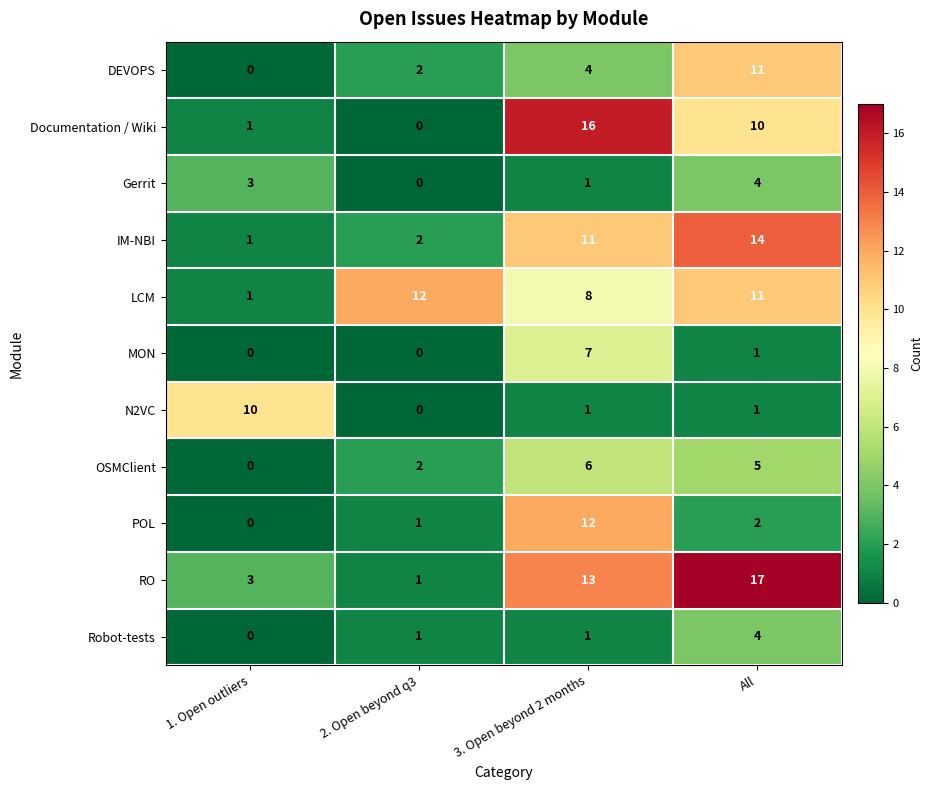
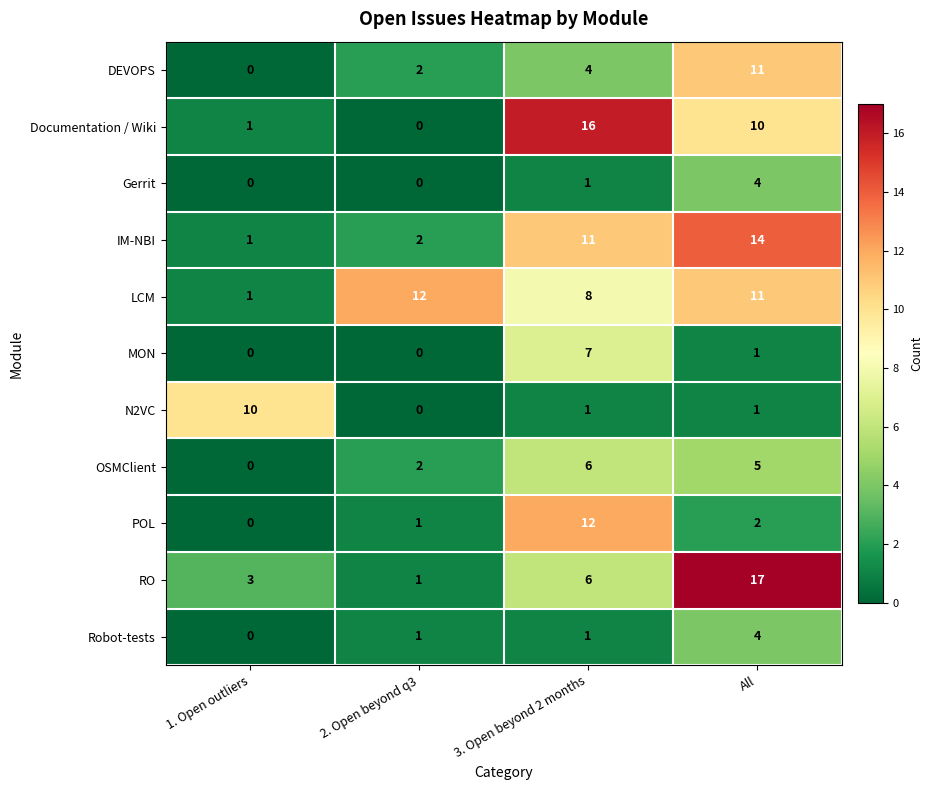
  {
    "DEVOPS": {
      "1. Open outliers": 0,
      "2. Open beyond q3": 2,
      "3. Open beyond 2 months": 4,
      "All": 11
    },
    "Documentation / Wiki": {
      "1. Open outliers": 1,
      "2. Open beyond q3": 0,
      "3. Open beyond 2 months": 16,
      "All": 10
    },
    "Gerrit": {
-     "1. Open outliers": 3,
+     "1. Open outliers": 0,
      "2. Open beyond q3": 0,
      "3. Open beyond 2 months": 1,
      "All": 4
    },
    "IM-NBI": {
      "1. Open outliers": 1,
      "2. Open beyond q3": 2,
      "3. Open beyond 2 months": 11,
      "All": 14
    },
    "LCM": {
      "1. Open outliers": 1,
      "2. Open beyond q3": 12,
      "3. Open beyond 2 months": 8,
      "All": 11
    },
    "MON": {
      "1. Open outliers": 0,
      "2. Open beyond q3": 0,
      "3. Open beyond 2 months": 7,
      "All": 1
    },
    "N2VC": {
      "1. Open outliers": 10,
      "2. Open beyond q3": 0,
      "3. Open beyond 2 months": 1,
      "All": 1
    },
    "OSMClient": {
      "1. Open outliers": 0,
      "2. Open beyond q3": 2,
      "3. Open beyond 2 months": 6,
      "All": 5
    },
    "POL": {
      "1. Open outliers": 0,
      "2. Open beyond q3": 1,
      "3. Open beyond 2 months": 12,
      "All": 2
    },
    "RO": {
      "1. Open outliers": 3,
      "2. Open beyond q3": 1,
-     "3. Open beyond 2 months": 13,
+     "3. Open beyond 2 months": 6,
      "All": 17
    },
    "Robot-tests": {
      "1. Open outliers": 0,
      "2. Open beyond q3": 1,
      "3. Open beyond 2 months": 1,
      "All": 4
    }
  }
